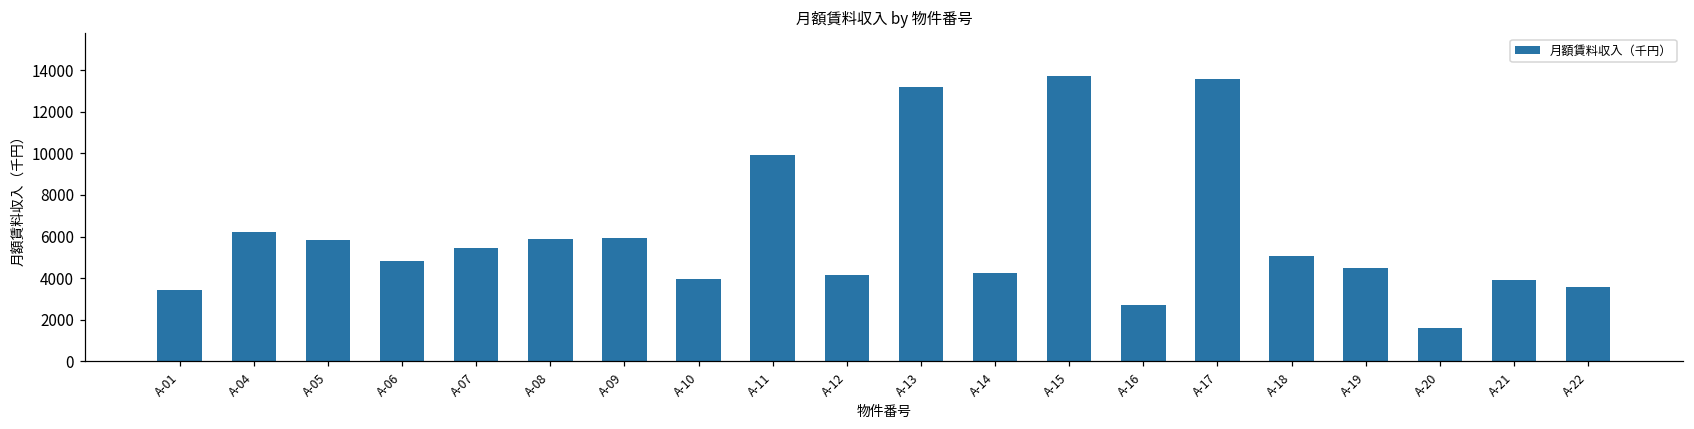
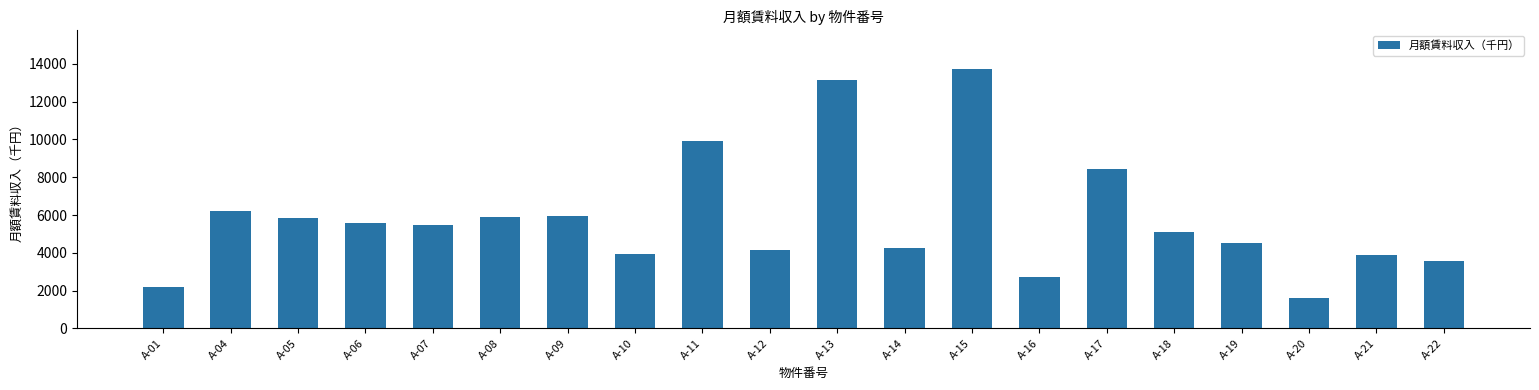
  {
-   "A-01": 3400,
+   "A-01": 2200,
    "A-04": 6200,
    "A-05": 5800,
-   "A-06": 4800,
+   "A-06": 5600,
    "A-07": 5500,
    "A-08": 5900,
    "A-09": 5900,
    "A-10": 3900,
    "A-11": 9900,
    "A-12": 4100,
    "A-13": 13200,
    "A-14": 4200,
    "A-15": 13700,
    "A-16": 2700,
-   "A-17": 13600,
+   "A-17": 8400,
    "A-18": 5100,
    "A-19": 4500,
    "A-20": 1600,
    "A-21": 3900,
    "A-22": 3600
  }
